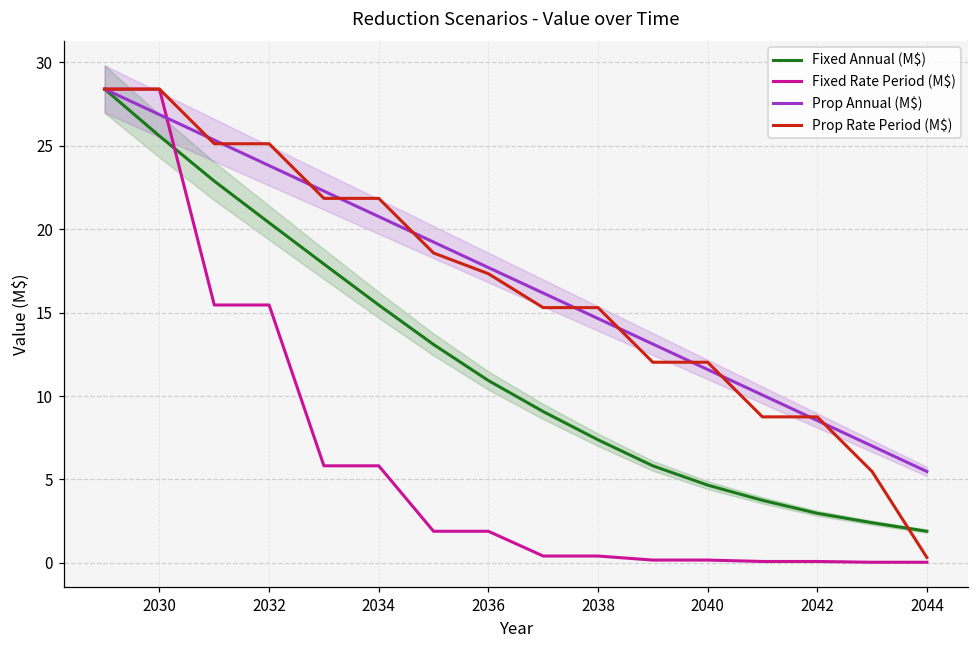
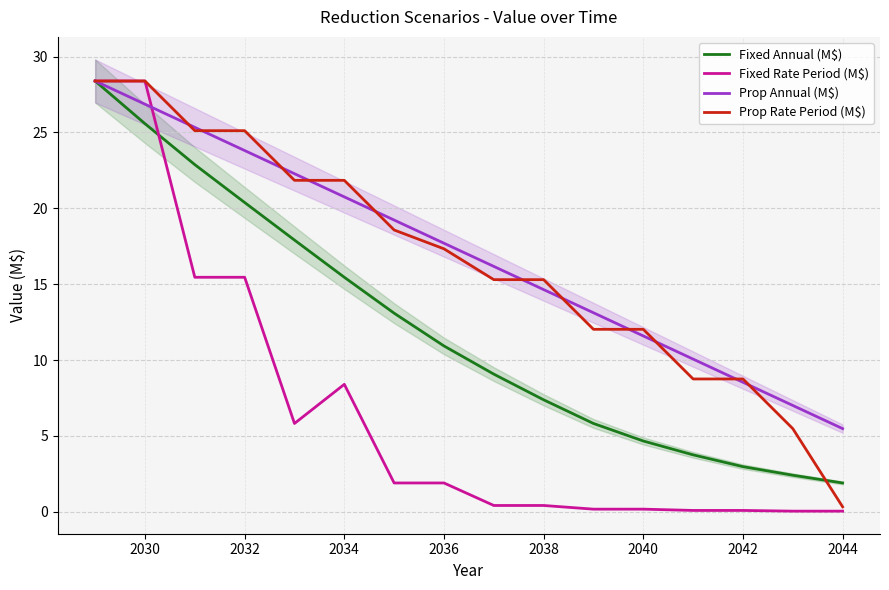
  {
    "Fixed Rate Period (M$)": {
      "2032": 15.5,
-     "2034": 5.8,
+     "2034": 8.4,
      "2036": 1.9,
      "2038": 0.4,
      "2040": 0.2,
      "2042": 0.1,
      "2044": 0.0
    },
    "Prop Rate Period (M$)": {
      "2036": 17.3,
      "2042": 8.8,
      "2044": 0.3
    }
  }
